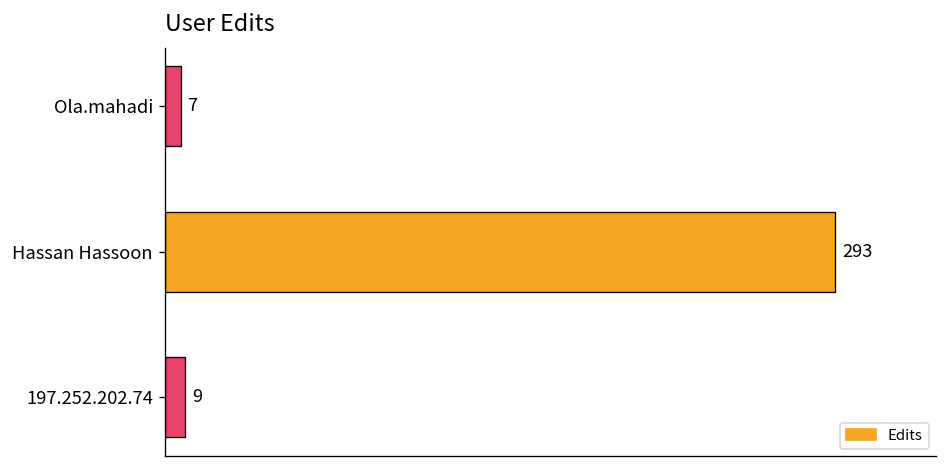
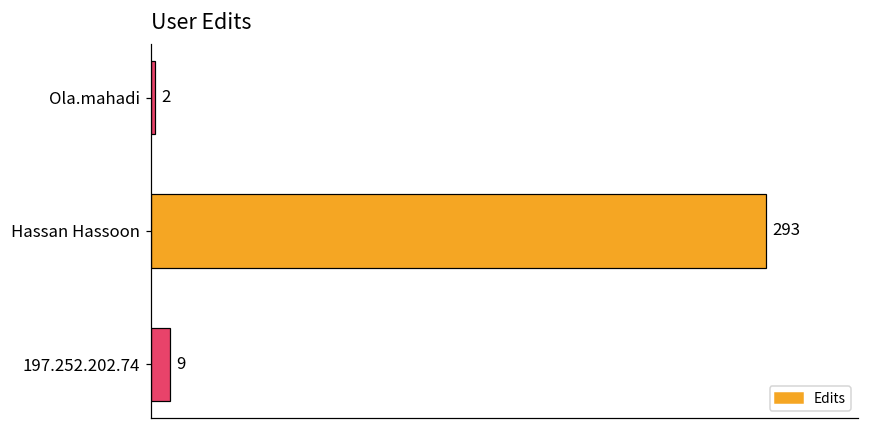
  {
-   "Ola.mahadi": 7,
+   "Ola.mahadi": 2,
    "Hassan Hassoon": 293,
    "197.252.202.74": 9
  }
